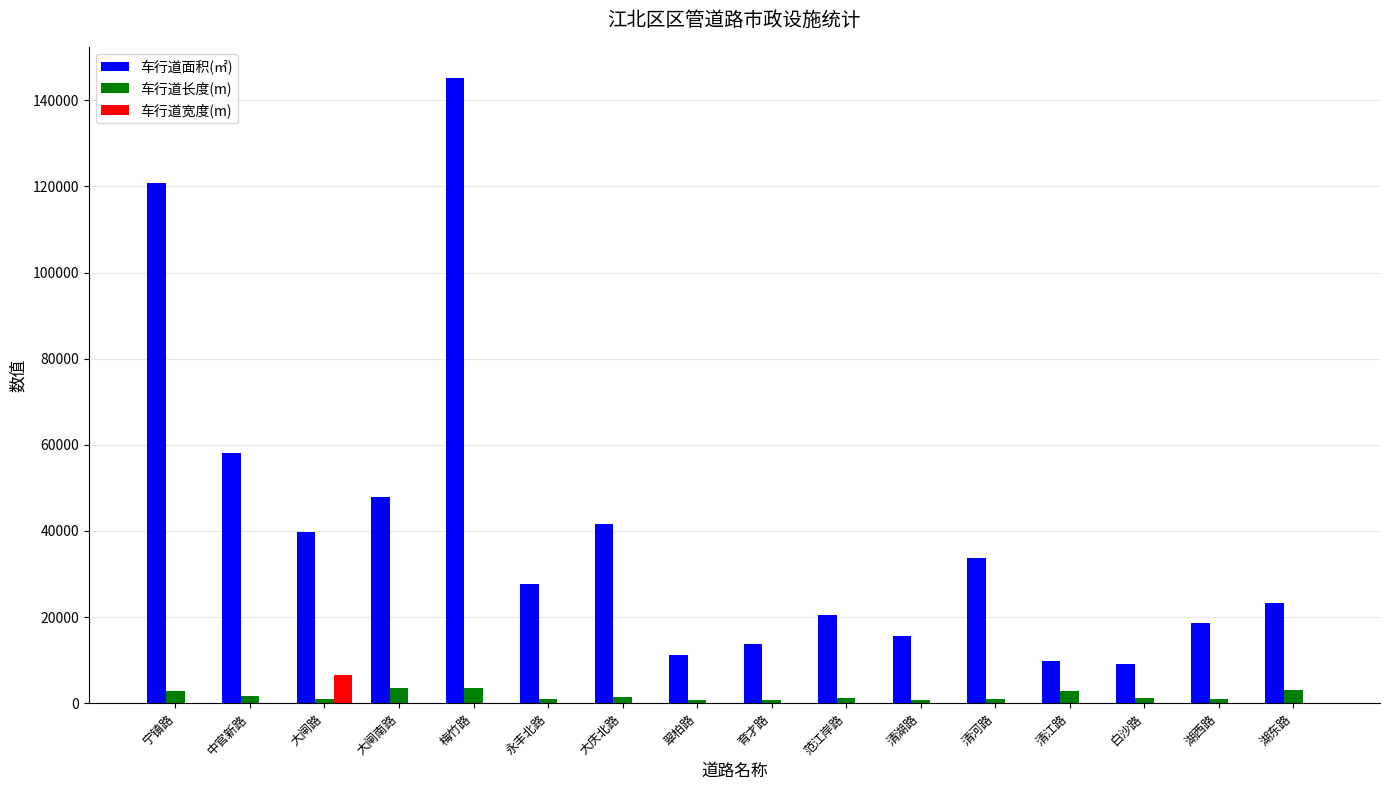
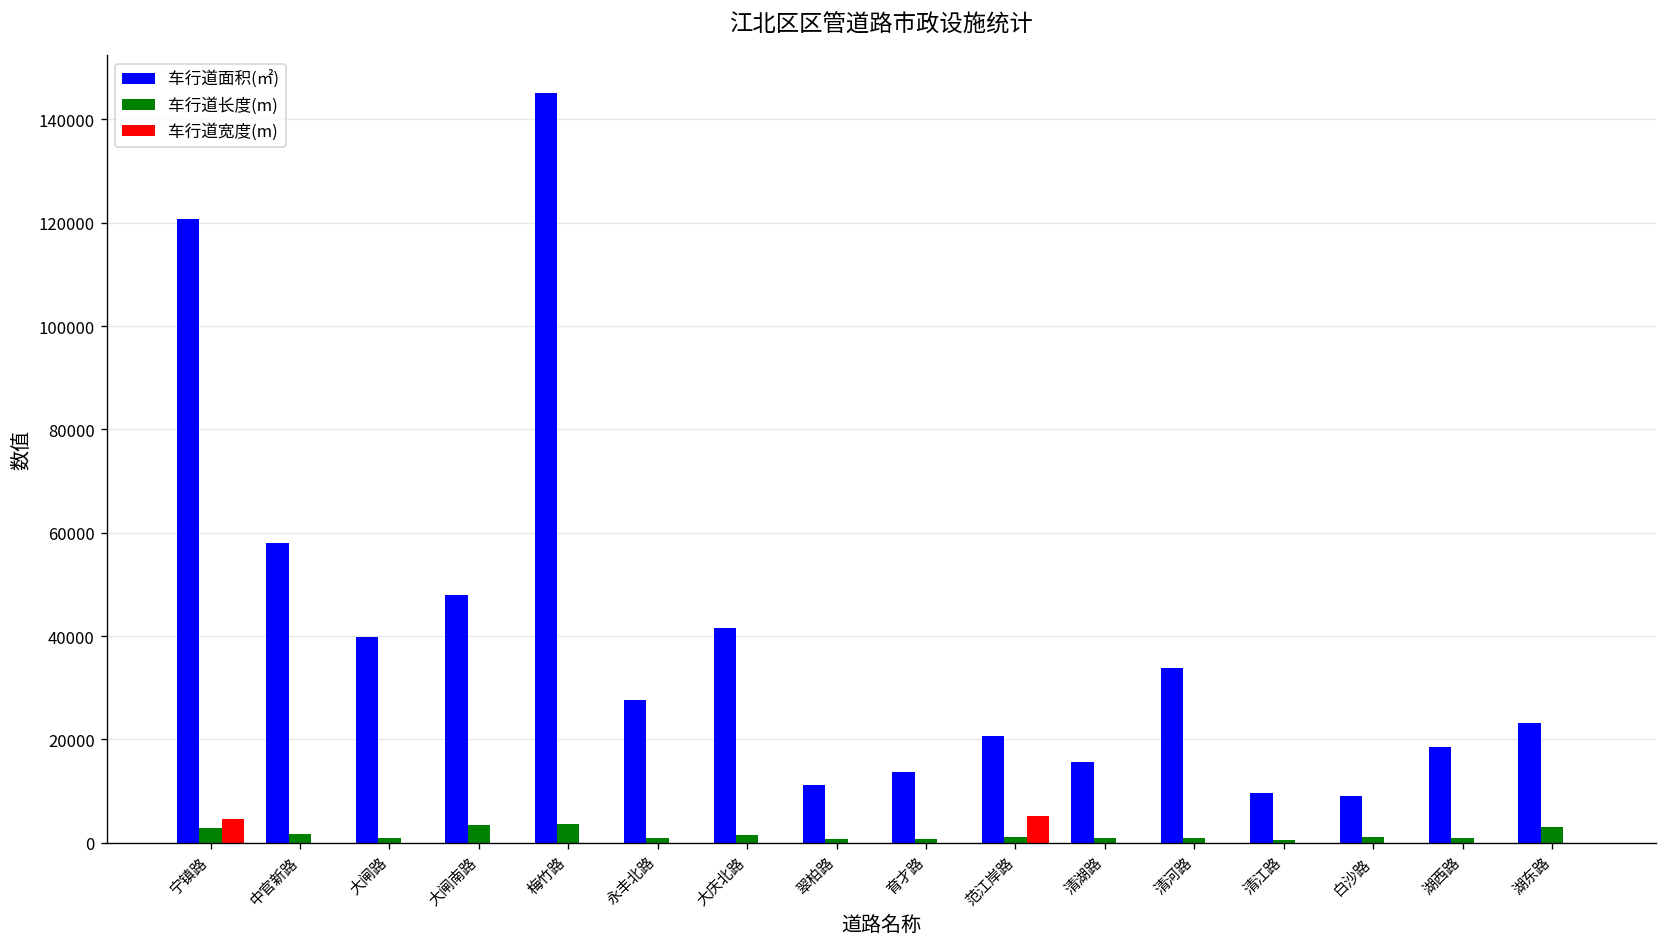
  {
    "车行道面积(㎡)": {
      "宁镇路": 121000,
      "中官新路": 58000,
      "大闸路": 40000,
      "大闸南路": 48000,
      "梅竹路": 145000,
      "永丰北路": 28000,
      "大庆北路": 42000,
      "翠柏路": 11000,
      "育才路": 14000,
      "范江岸路": 21000,
      "清湖路": 16000,
      "清河路": 34000,
      "清江路": 10000,
      "白沙路": 9000,
      "湖西路": 19000,
      "湖东路": 23000
    },
    "车行道长度(m)": {
      "宁镇路": 3000,
      "中官新路": 2000,
      "大闸路": 1000,
      "大闸南路": 3000,
      "梅竹路": 4000,
      "永丰北路": 1000,
      "大庆北路": 1000,
      "翠柏路": 1000,
      "育才路": 1000,
      "范江岸路": 1000,
      "清湖路": 1000,
      "清河路": 1000,
-     "清江路": 3000,
+     "清江路": 1000,
      "白沙路": 1000,
      "湖西路": 1000,
      "湖东路": 3000
    },
    "车行道宽度(m)": {
-     "宁镇路": 0,
-     "大闸路": 6000,
-     "范江岸路": 0
+     "宁镇路": 5000,
+     "大闸路": 0,
+     "范江岸路": 5000
    }
  }
